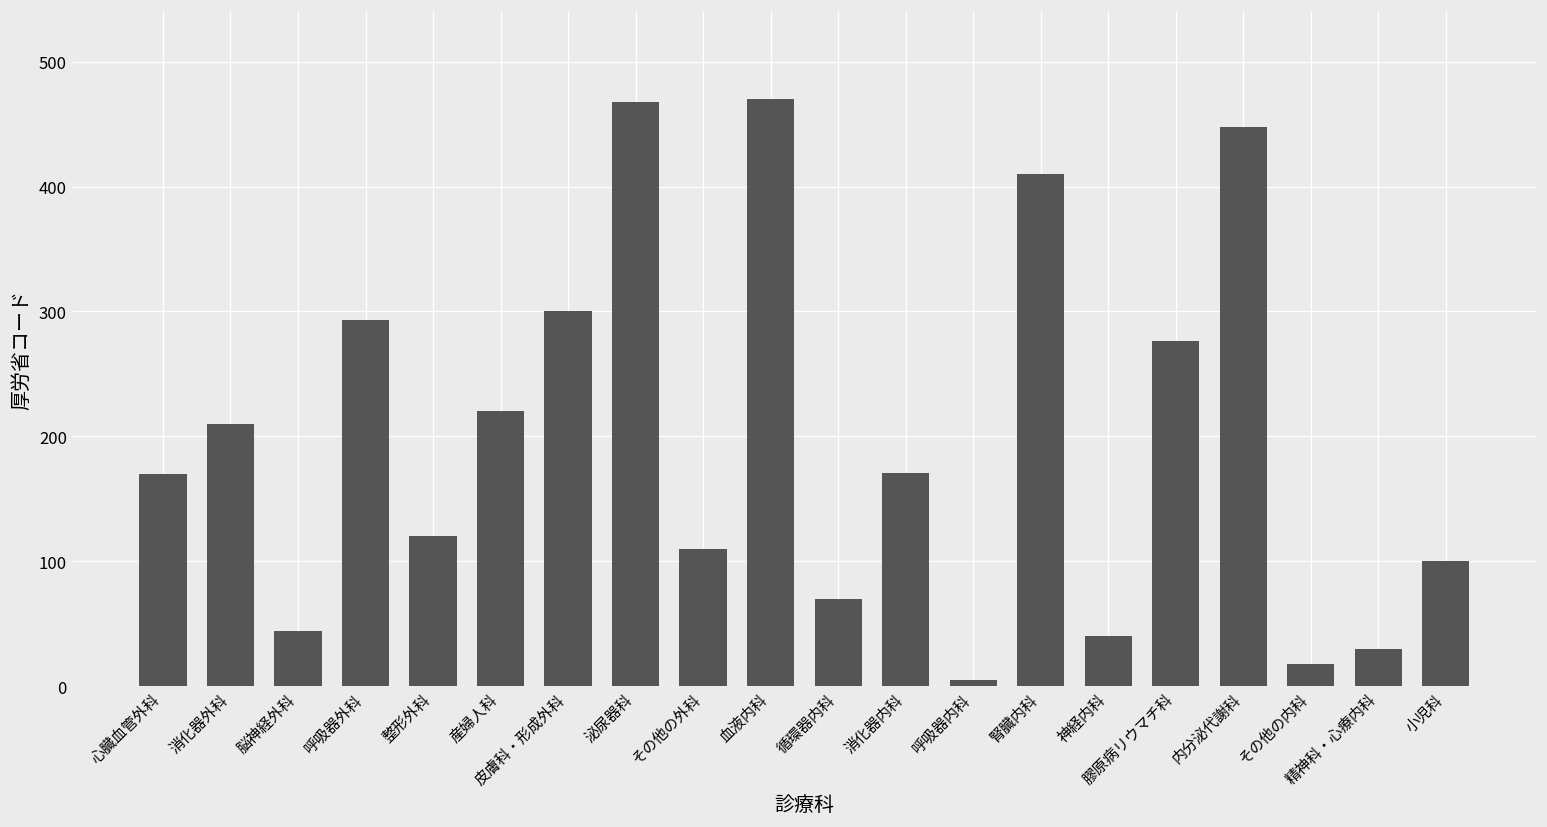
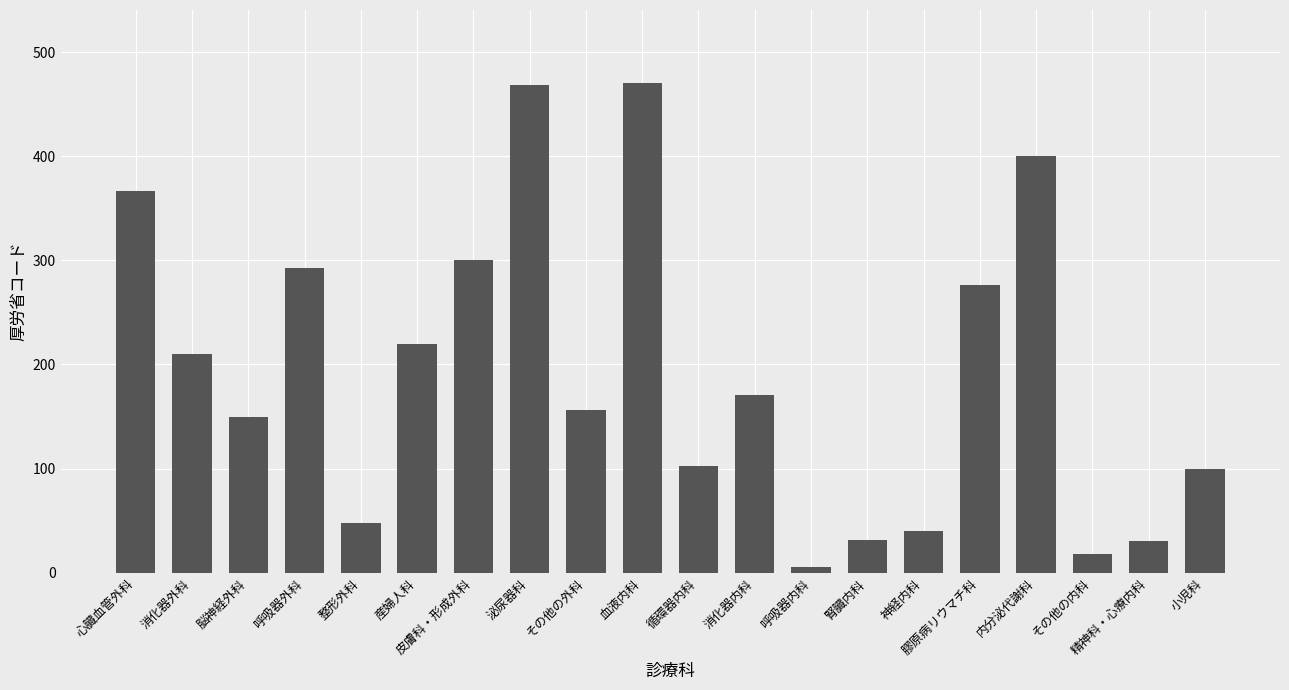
  {
-   "心臓血管外科": 170,
+   "心臓血管外科": 367,
    "消化器外科": 210,
-   "脳神経外科": 44,
+   "脳神経外科": 150,
    "呼吸器外科": 293,
-   "整形外科": 120,
+   "整形外科": 48,
    "産婦人科": 220,
    "皮膚科・形成外科": 300,
    "泌尿器科": 468,
-   "その他の外科": 110,
+   "その他の外科": 156,
    "血液内科": 470,
-   "循環器内科": 70,
+   "循環器内科": 102,
    "消化器内科": 171,
    "呼吸器内科": 5,
-   "腎臓内科": 410,
+   "腎臓内科": 31,
    "神経内科": 40,
    "膠原病リウマチ科": 276,
-   "内分泌代謝科": 448,
+   "内分泌代謝科": 400,
    "その他の内科": 18,
    "精神科・心療内科": 30,
    "小児科": 100
  }
